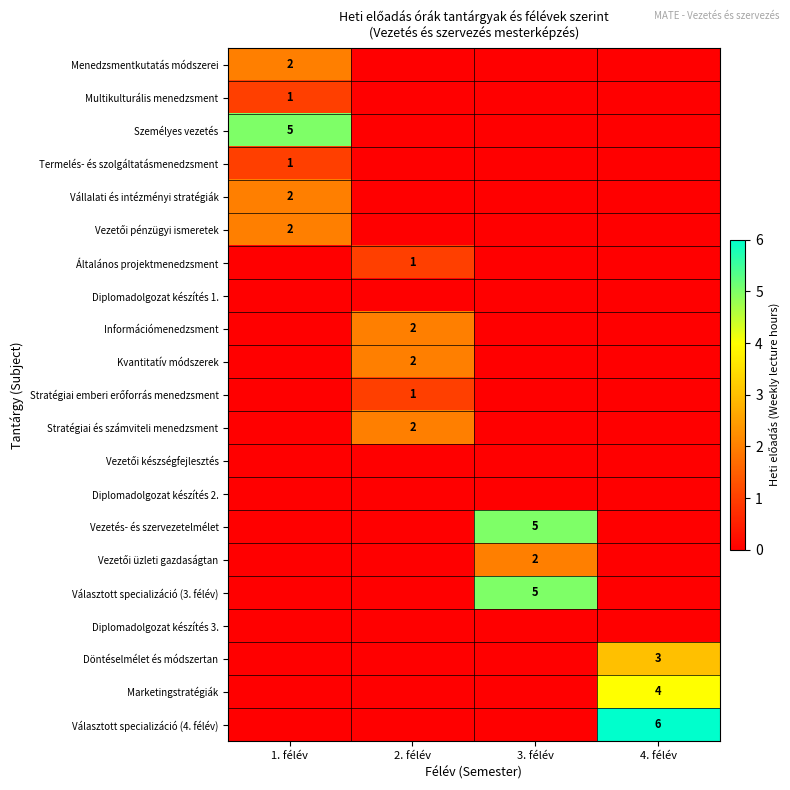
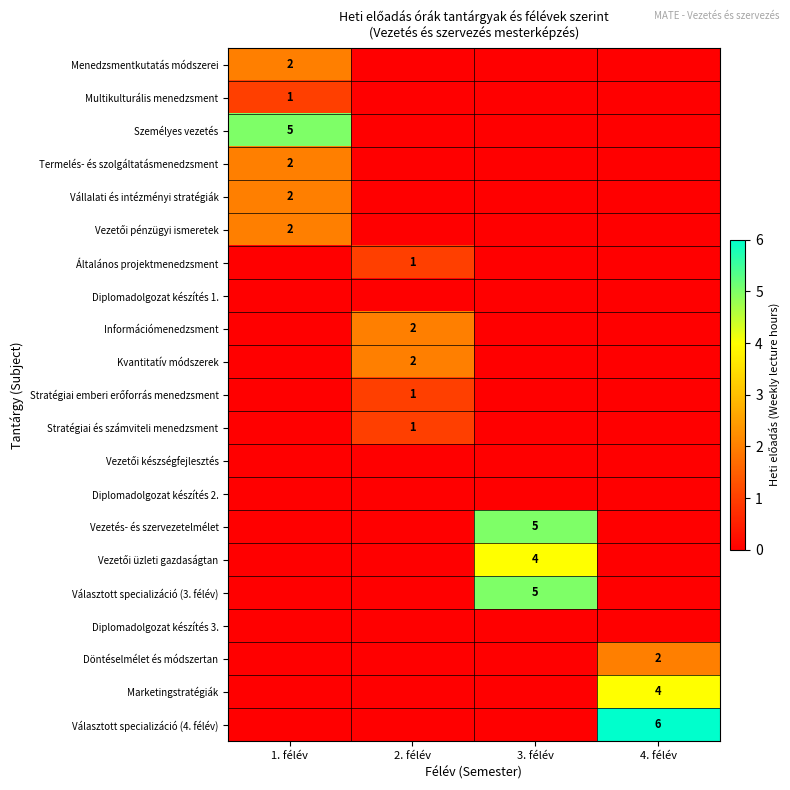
  {
    "Menedzsmentkutatás módszerei": {
      "1. félév": 2
    },
    "Multikulturális menedzsment": {
      "1. félév": 1
    },
    "Személyes vezetés": {
      "1. félév": 5
    },
    "Termelés- és szolgáltatásmenedzsment": {
-     "1. félév": 1
+     "1. félév": 2
    },
    "Vállalati és intézményi stratégiák": {
      "1. félév": 2
    },
    "Vezetői pénzügyi ismeretek": {
      "1. félév": 2
    },
    "Általános projektmenedzsment": {
      "2. félév": 1
    },
    "Információmenedzsment": {
      "2. félév": 2
    },
    "Kvantitatív módszerek": {
      "2. félév": 2
    },
    "Stratégiai emberi erőforrás menedzsment": {
      "2. félév": 1
    },
    "Stratégiai és számviteli menedzsment": {
-     "2. félév": 2
+     "2. félév": 1
    },
    "Vezetés- és szervezetelmélet": {
      "3. félév": 5
    },
    "Vezetői üzleti gazdaságtan": {
-     "3. félév": 2
+     "3. félév": 4
    },
    "Választott specializáció (3. félév)": {
      "3. félév": 5
    },
    "Döntéselmélet és módszertan": {
-     "4. félév": 3
+     "4. félév": 2
    },
    "Marketingstratégiák": {
      "4. félév": 4
    },
    "Választott specializáció (4. félév)": {
      "4. félév": 6
    }
  }
